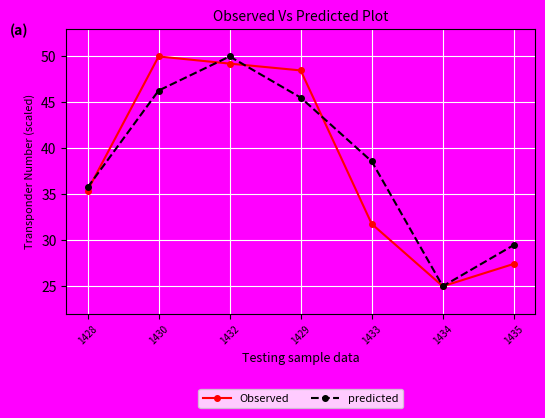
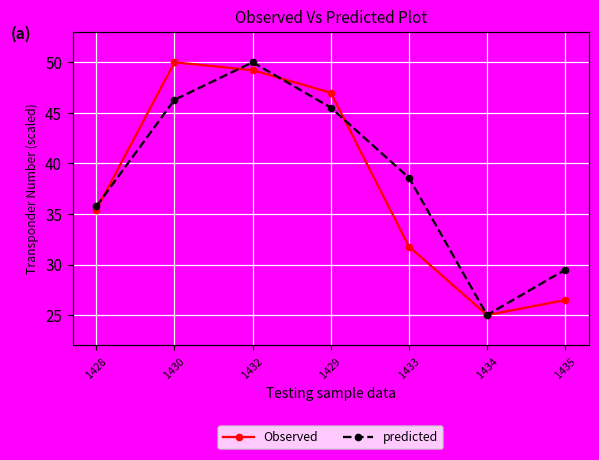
  {
    "Observed": {
      "1428": 35,
      "1430": 50,
      "1432": 49,
-     "1429": 48,
+     "1429": 47,
      "1433": 32,
-     "1435": 27
+     "1435": 26
    },
    "predicted": {
      "1428": 36,
      "1430": 46,
      "1432": 50,
      "1429": 46,
      "1433": 39,
      "1435": 29
    }
  }
